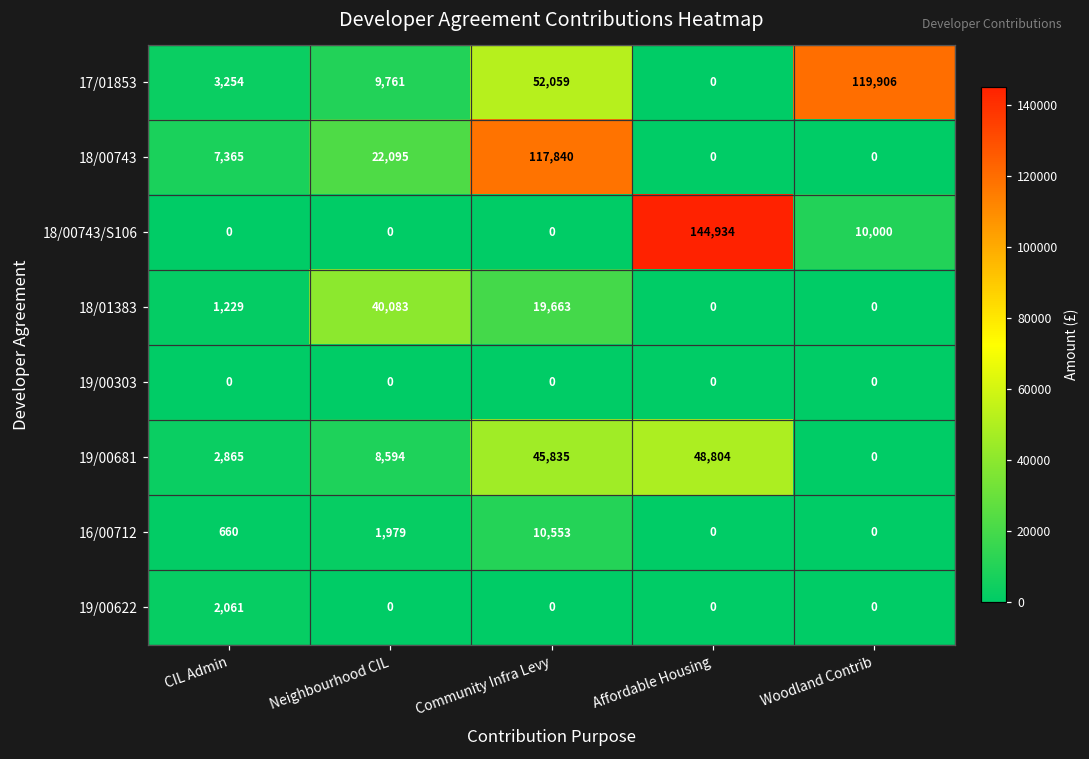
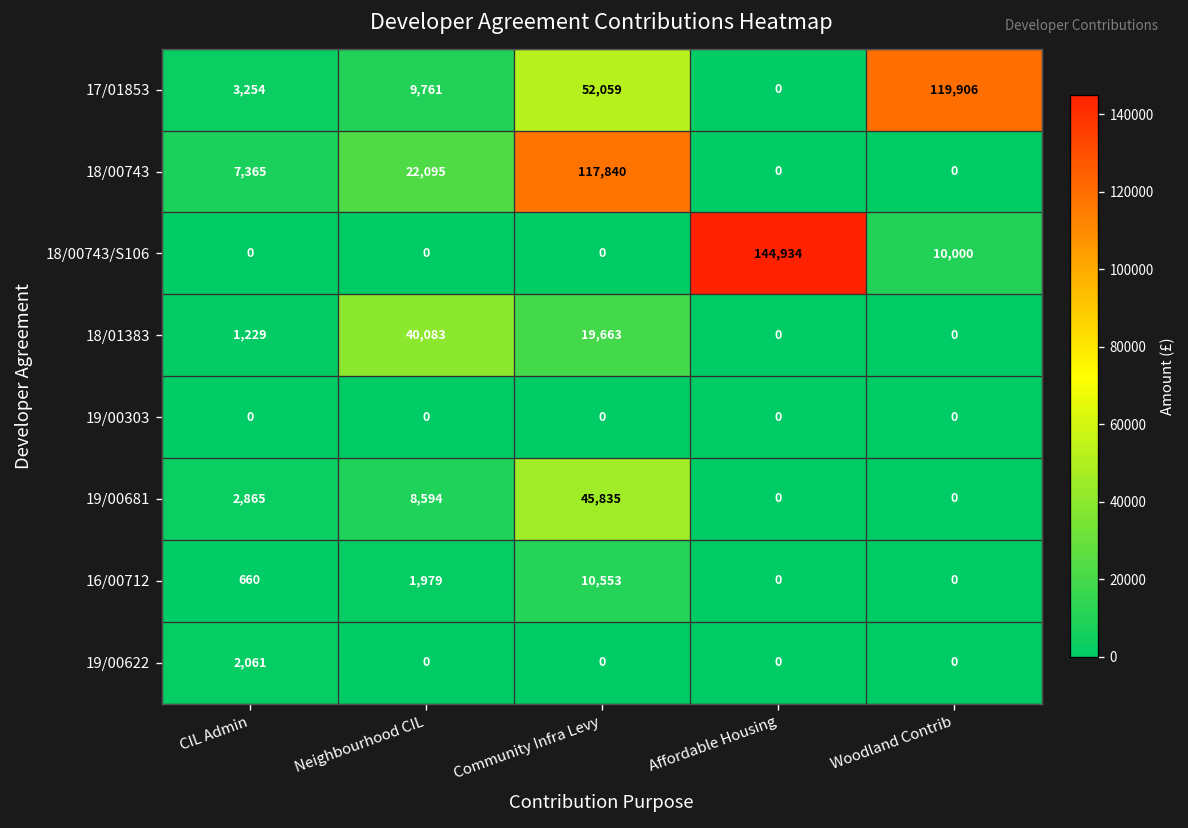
  {
    "17/01853": {
      "CIL Admin": "3,254",
      "Neighbourhood CIL": "9,761",
      "Community Infra Levy": "52,059",
      "Affordable Housing": "0",
      "Woodland Contrib": "119,906"
    },
    "18/00743": {
      "CIL Admin": "7,365",
      "Neighbourhood CIL": "22,095",
      "Community Infra Levy": "117,840",
      "Affordable Housing": "0",
      "Woodland Contrib": "0"
    },
    "18/00743/S106": {
      "CIL Admin": "0",
      "Neighbourhood CIL": "0",
      "Community Infra Levy": "0",
      "Affordable Housing": "144,934",
      "Woodland Contrib": "10,000"
    },
    "18/01383": {
      "CIL Admin": "1,229",
      "Neighbourhood CIL": "40,083",
      "Community Infra Levy": "19,663",
      "Affordable Housing": "0",
      "Woodland Contrib": "0"
    },
    "19/00303": {
      "CIL Admin": "0",
      "Neighbourhood CIL": "0",
      "Community Infra Levy": "0",
      "Affordable Housing": "0",
      "Woodland Contrib": "0"
    },
    "19/00681": {
      "CIL Admin": "2,865",
      "Neighbourhood CIL": "8,594",
      "Community Infra Levy": "45,835",
-     "Affordable Housing": "48,804",
+     "Affordable Housing": "0",
      "Woodland Contrib": "0"
    },
    "16/00712": {
      "CIL Admin": "660",
      "Neighbourhood CIL": "1,979",
      "Community Infra Levy": "10,553",
      "Affordable Housing": "0",
      "Woodland Contrib": "0"
    },
    "19/00622": {
      "CIL Admin": "2,061",
      "Neighbourhood CIL": "0",
      "Community Infra Levy": "0",
      "Affordable Housing": "0",
      "Woodland Contrib": "0"
    }
  }
